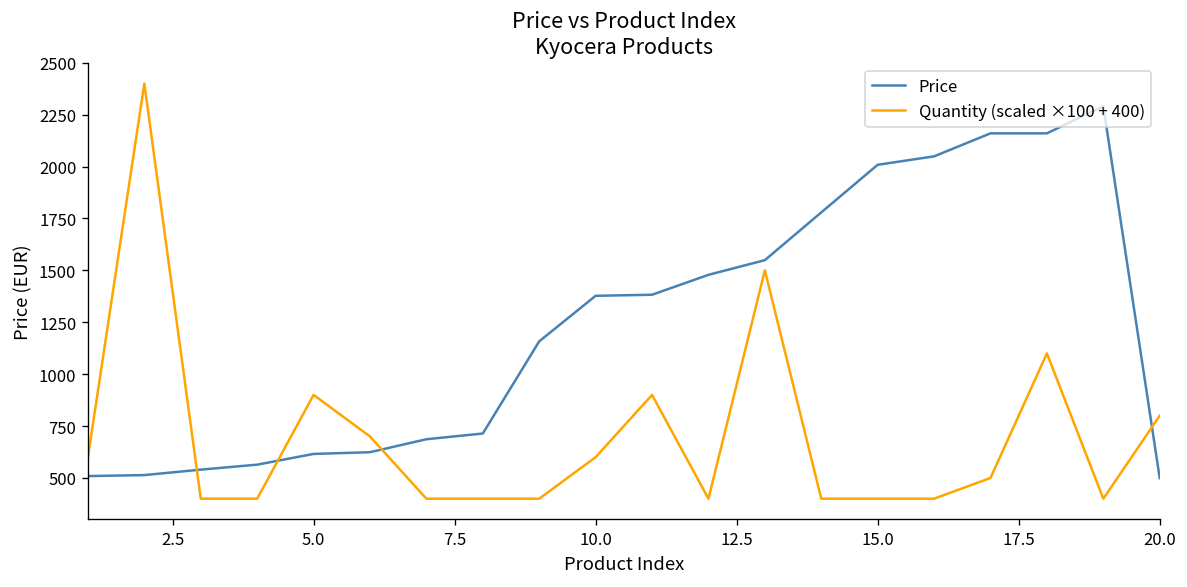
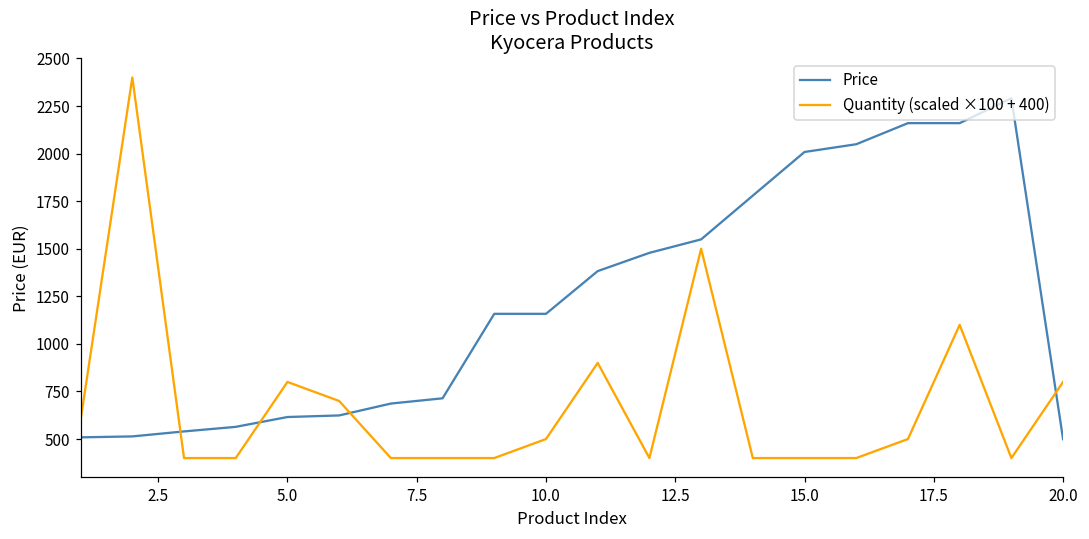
  {
    "Price": {
      "5.0": 620,
-     "10.0": 1380,
+     "10.0": 1160,
      "15.0": 2010,
      "20.0": 500
    },
    "Quantity (scaled ×100 + 400)": {
-     "5.0": 900,
-     "10.0": 600,
+     "5.0": 800,
+     "10.0": 500,
      "15.0": 400,
      "20.0": 800
    }
  }
